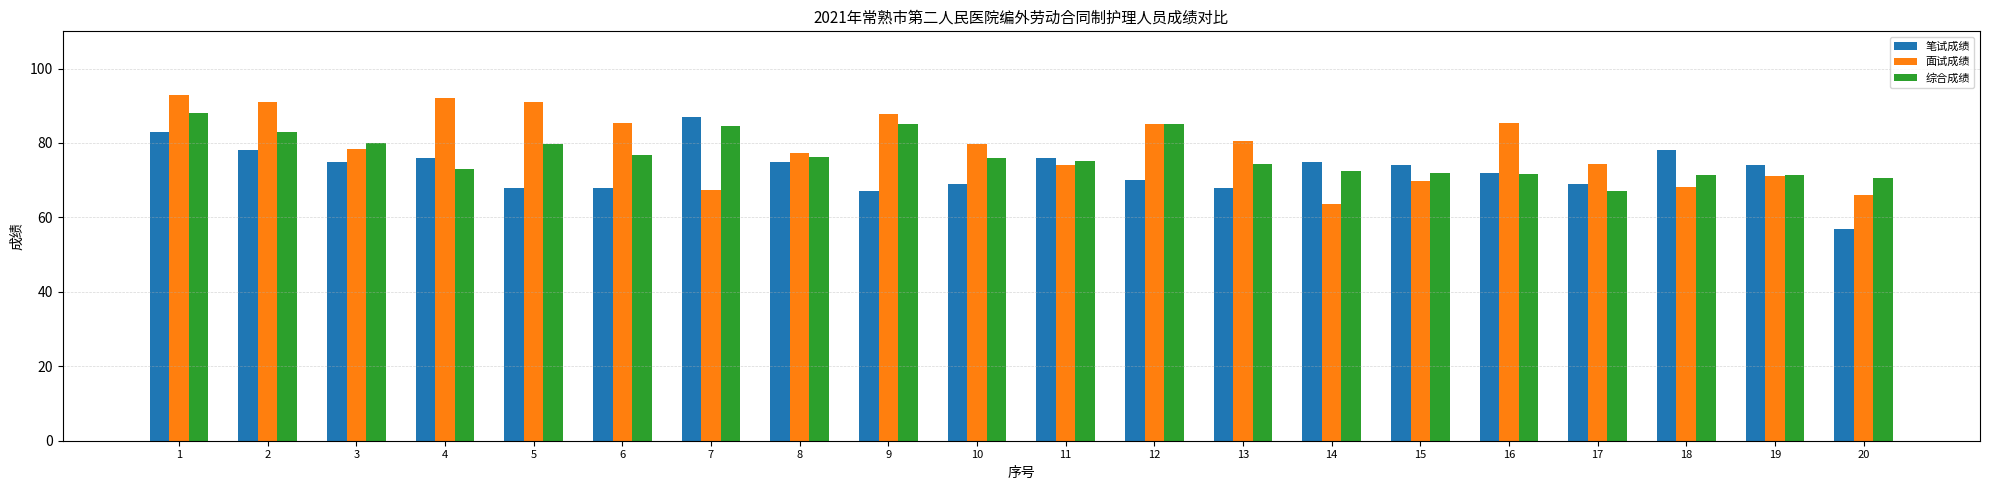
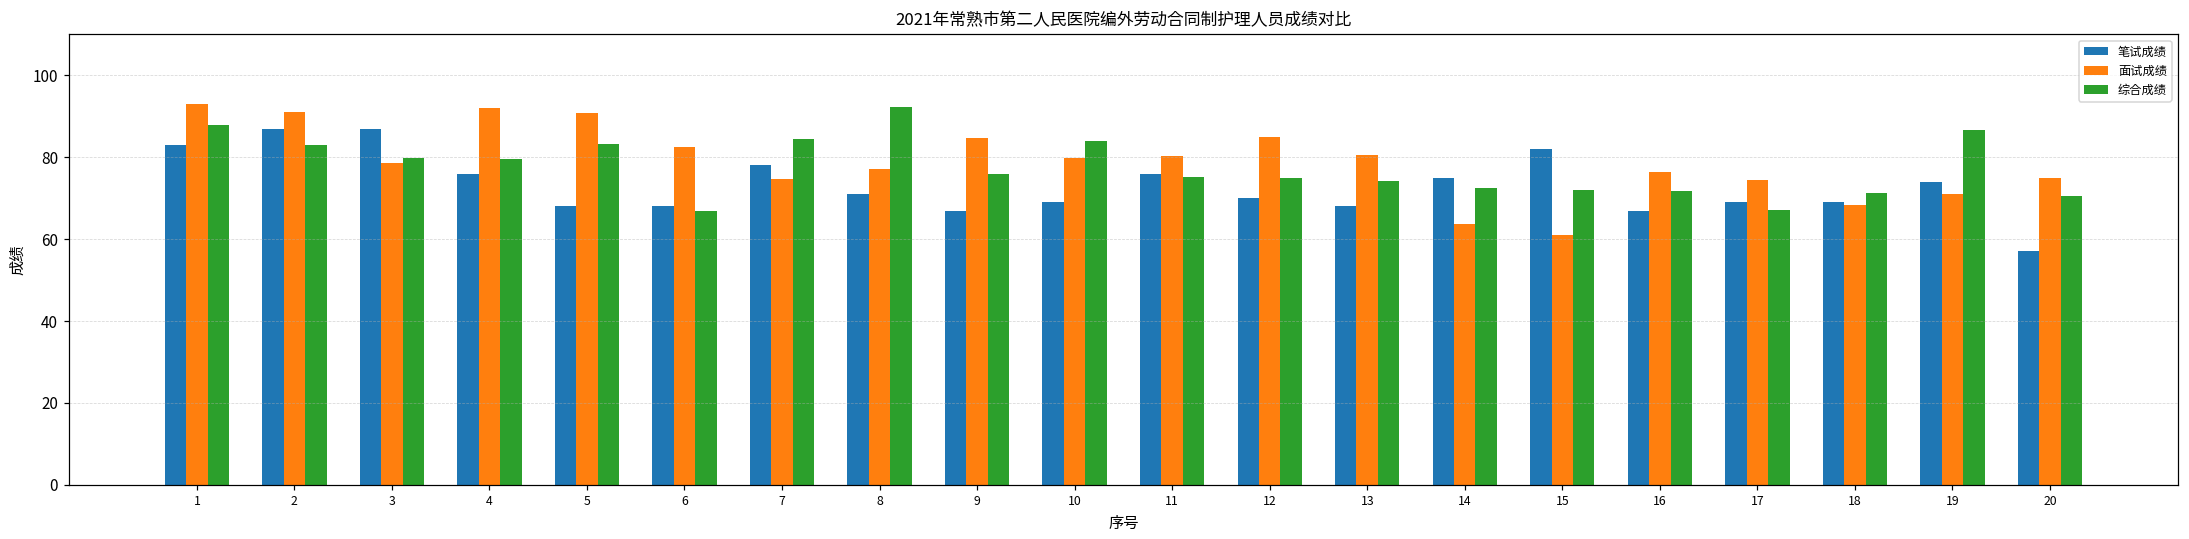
  {
    "笔试成绩": {
      "1": 83,
-     "2": 78,
-     "3": 75,
+     "2": 87,
+     "3": 87,
      "4": 76,
      "5": 68,
      "6": 68,
-     "7": 87,
-     "8": 75,
+     "7": 78,
+     "8": 71,
      "9": 67,
      "10": 69,
      "11": 76,
      "12": 70,
      "13": 68,
      "14": 75,
-     "15": 74,
-     "16": 72,
+     "15": 82,
+     "16": 67,
      "17": 69,
-     "18": 78,
+     "18": 69,
      "19": 74,
      "20": 57
    },
    "面试成绩": {
      "1": 93,
      "2": 91,
      "3": 79,
      "4": 92,
      "5": 91,
-     "6": 85,
-     "7": 68,
+     "6": 83,
+     "7": 75,
      "8": 77,
-     "9": 88,
+     "9": 85,
      "10": 80,
-     "11": 74,
+     "11": 80,
      "12": 85,
      "13": 81,
      "14": 64,
-     "15": 70,
-     "16": 85,
+     "15": 61,
+     "16": 76,
      "17": 74,
      "18": 68,
      "19": 71,
-     "20": 66
+     "20": 75
    },
    "综合成绩": {
      "1": 88,
      "2": 83,
      "3": 80,
-     "4": 73,
-     "5": 80,
-     "6": 77,
+     "4": 80,
+     "5": 83,
+     "6": 67,
      "7": 85,
-     "8": 76,
-     "9": 85,
-     "10": 76,
+     "8": 92,
+     "9": 76,
+     "10": 84,
      "11": 75,
-     "12": 85,
+     "12": 75,
      "13": 74,
      "14": 72,
      "15": 72,
      "16": 72,
      "17": 67,
      "18": 71,
-     "19": 71,
+     "19": 87,
      "20": 71
    }
  }
